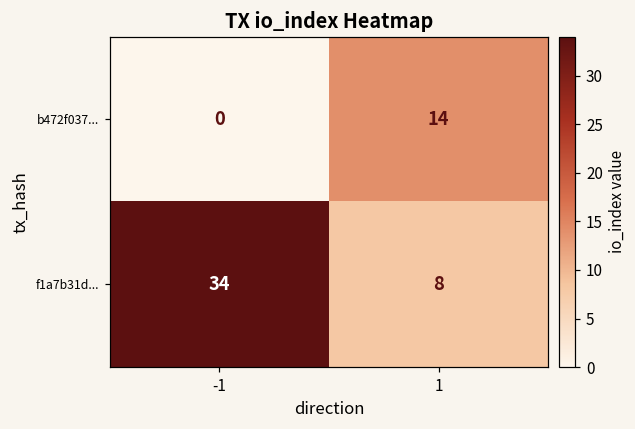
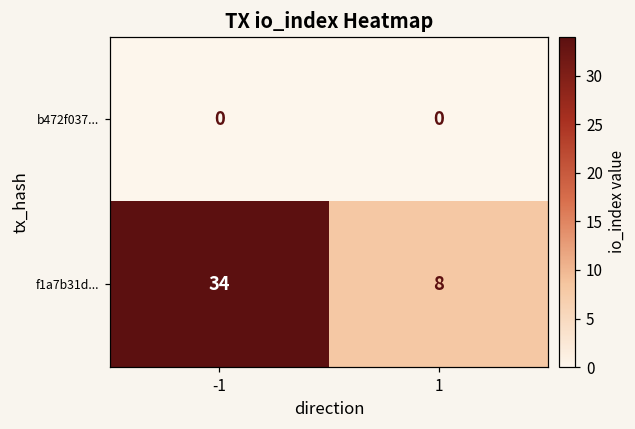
  {
    "b472f037...": {
      "-1": 0,
-     "1": 14
+     "1": 0
    },
    "f1a7b31d...": {
      "-1": 34,
      "1": 8
    }
  }
